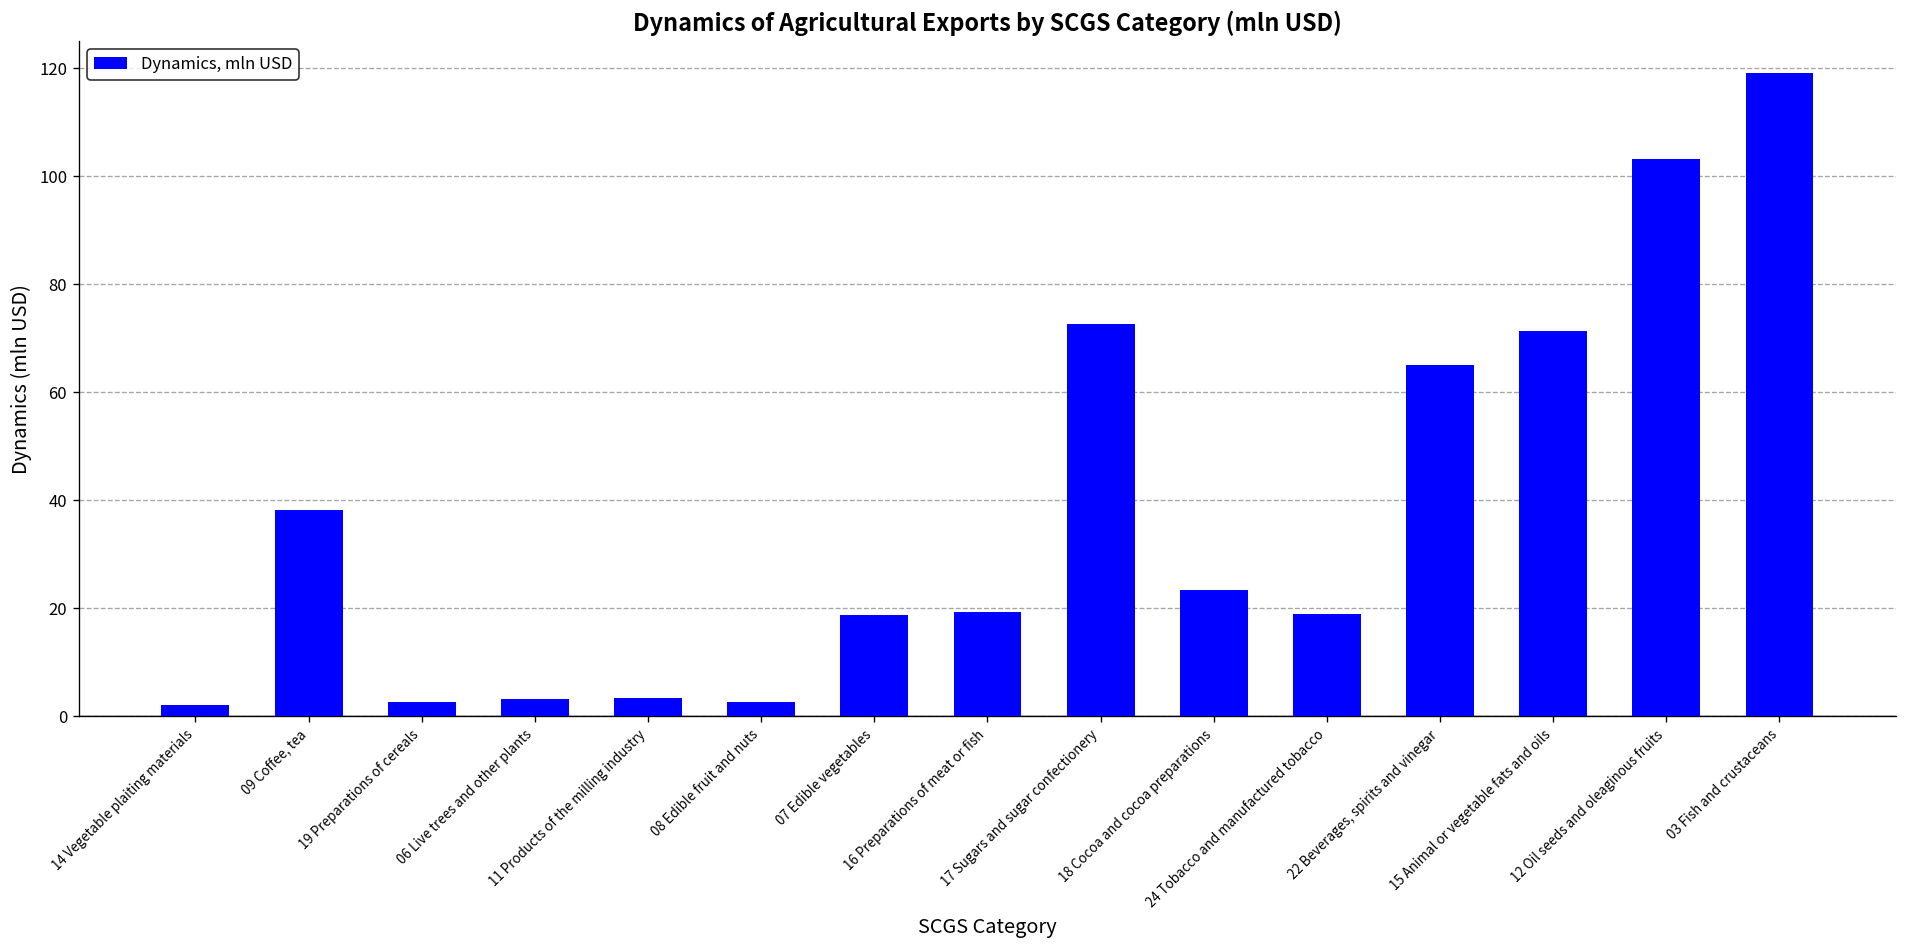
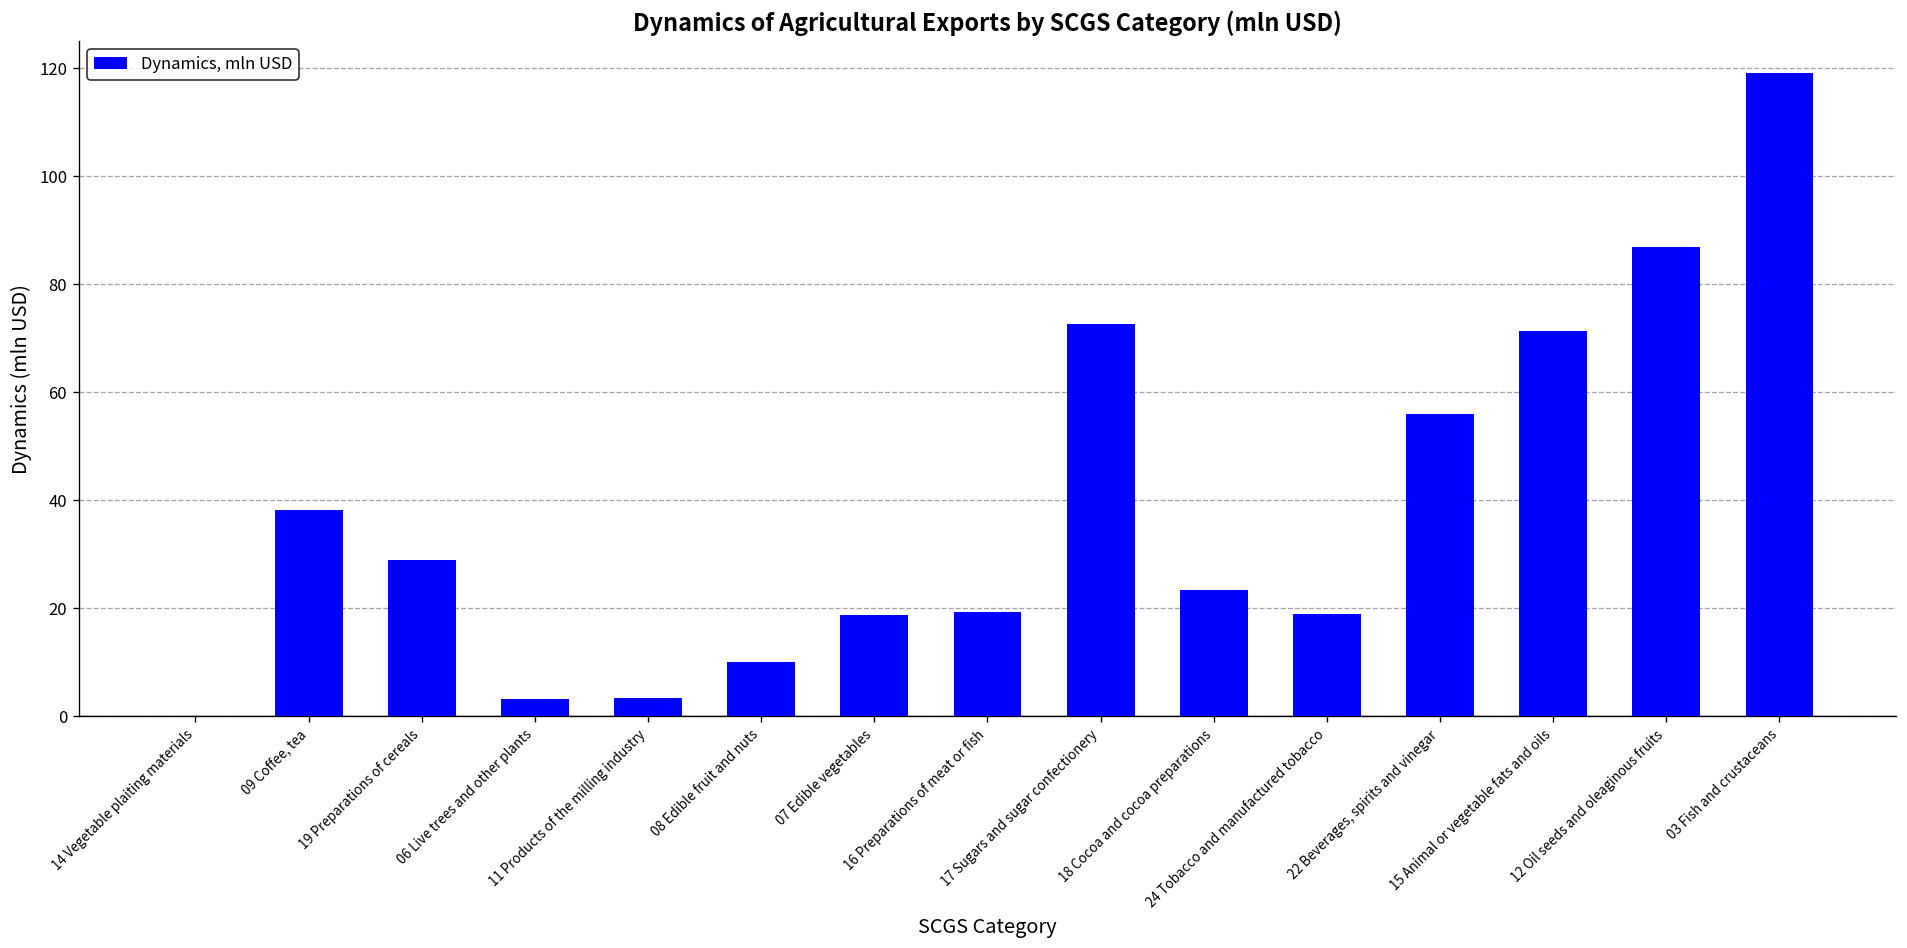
  {
-   "14 Vegetable plaiting materials": 2,
+   "14 Vegetable plaiting materials": 0,
    "09 Coffee, tea": 38,
-   "19 Preparations of cereals": 3,
+   "19 Preparations of cereals": 29,
    "06 Live trees and other plants": 3,
    "11 Products of the milling industry": 3,
-   "08 Edible fruit and nuts": 3,
+   "08 Edible fruit and nuts": 10,
    "07 Edible vegetables": 19,
    "16 Preparations of meat or fish": 19,
    "17 Sugars and sugar confectionery": 73,
    "18 Cocoa and cocoa preparations": 23,
    "24 Tobacco and manufactured tobacco": 19,
-   "22 Beverages, spirits and vinegar": 65,
+   "22 Beverages, spirits and vinegar": 56,
    "15 Animal or vegetable fats and oils": 71,
-   "12 Oil seeds and oleaginous fruits": 103,
+   "12 Oil seeds and oleaginous fruits": 87,
    "03 Fish and crustaceans": 119
  }
